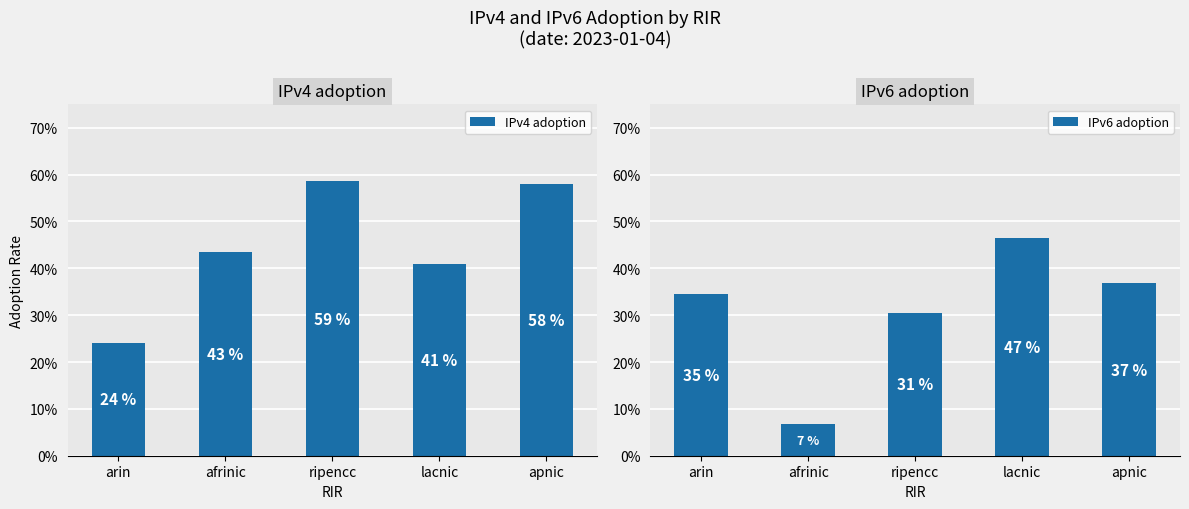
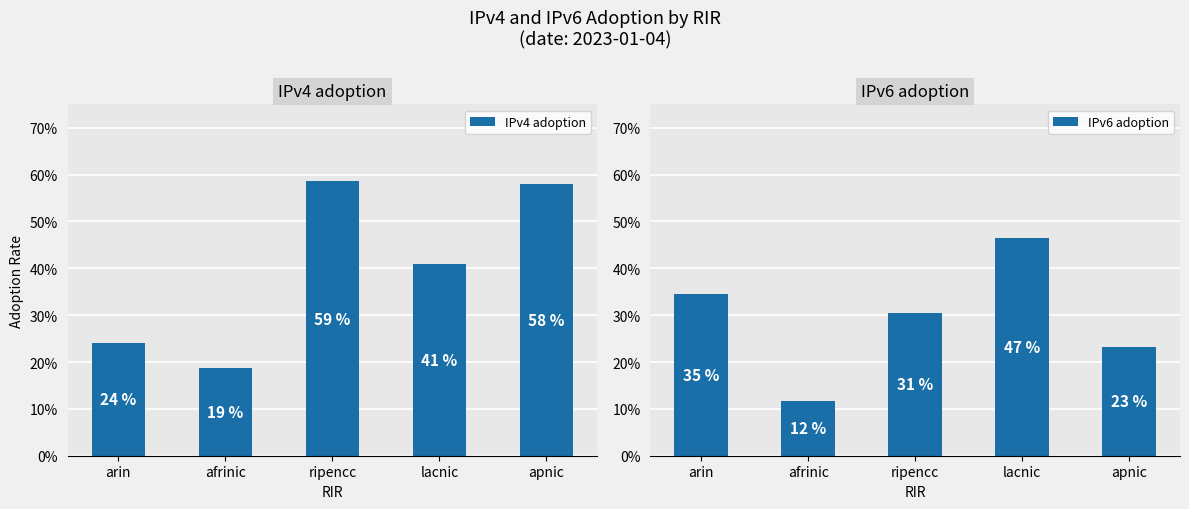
  {
    "IPv4 adoption": {
      "arin": "24 %",
-     "afrinic": "43 %",
+     "afrinic": "19 %",
      "ripencc": "59 %",
      "lacnic": "41 %",
      "apnic": "58 %"
    },
    "IPv6 adoption": {
      "arin": "35 %",
-     "afrinic": "7 %",
+     "afrinic": "12 %",
      "ripencc": "31 %",
      "lacnic": "47 %",
-     "apnic": "37 %"
+     "apnic": "23 %"
    }
  }
